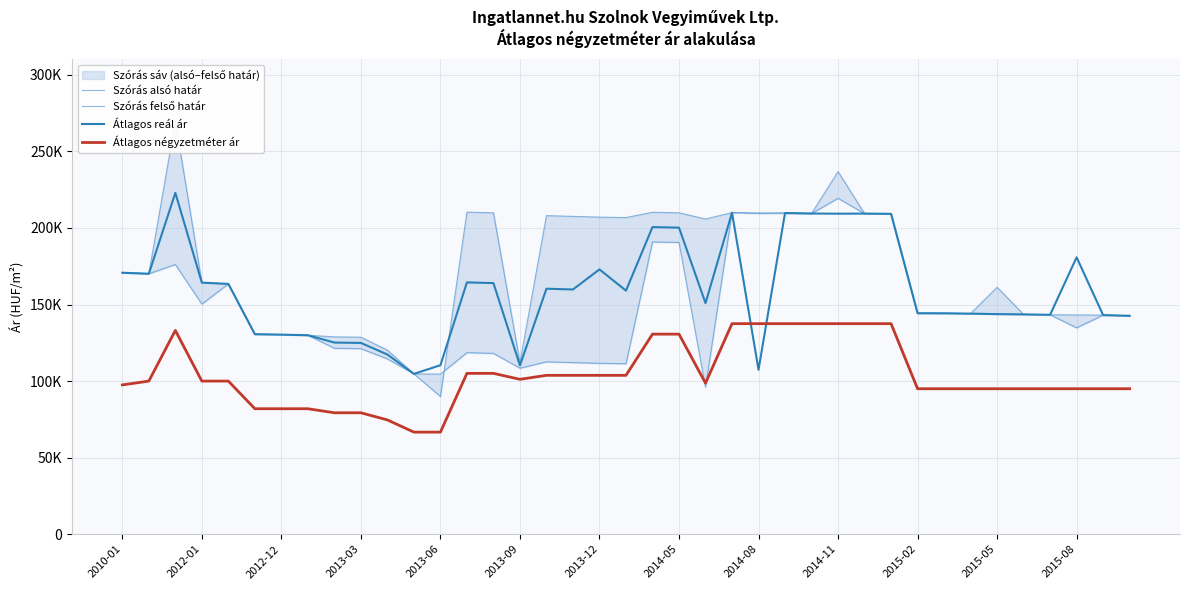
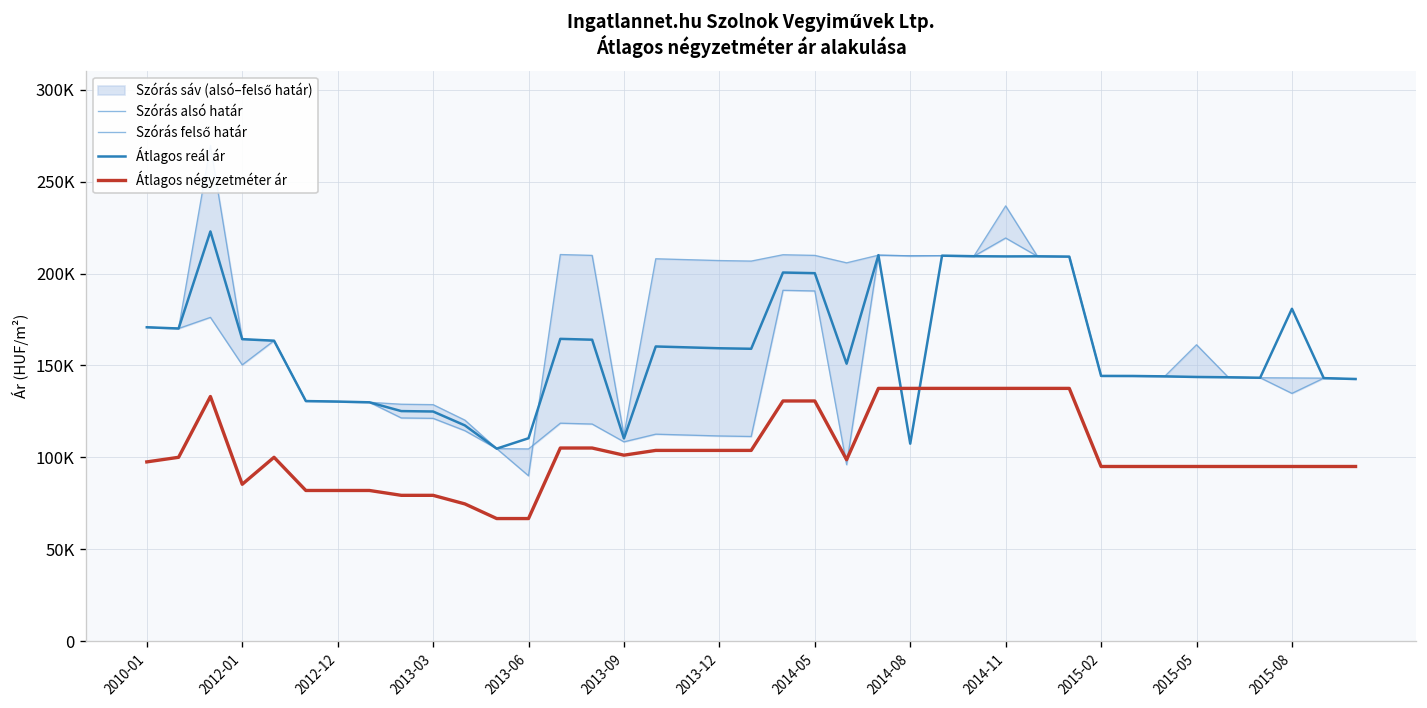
  {
    "Átlagos reál ár": {
      "2013-03": 125000,
      "2013-06": 110000,
      "2013-09": 110000,
-     "2013-12": 173000,
+     "2013-12": 159000,
      "2014-05": 200000,
      "2014-08": 107000,
      "2014-11": 209000,
      "2015-08": 181000
    },
    "Átlagos négyzetméter ár": {
      "2010-01": 98000,
-     "2012-01": 100000,
+     "2012-01": 85000,
      "2012-12": 82000,
      "2013-03": 79000,
      "2013-06": 67000,
      "2013-09": 101000,
      "2013-12": 104000,
      "2014-05": 131000,
      "2014-08": 138000,
      "2014-11": 138000,
      "2015-02": 95000,
      "2015-05": 95000,
      "2015-08": 95000
    }
  }
